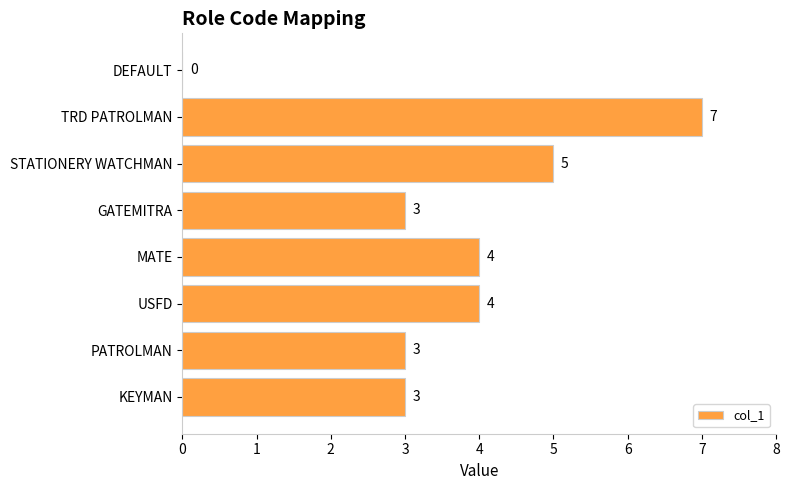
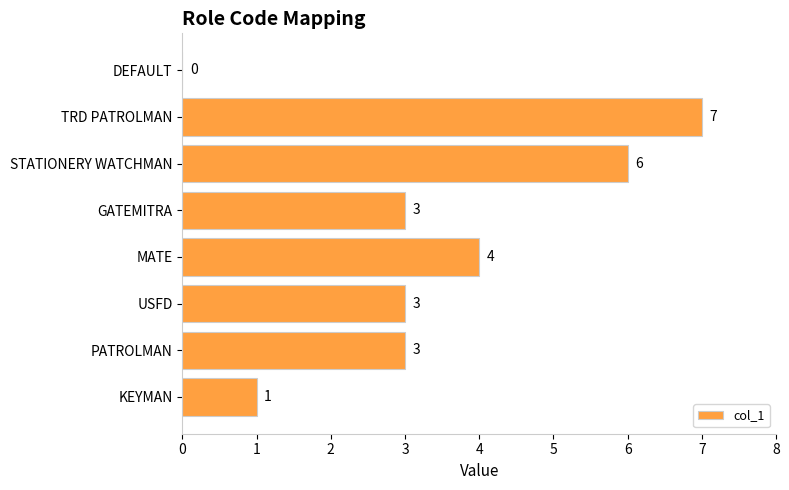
  {
    "DEFAULT": 0,
    "TRD PATROLMAN": 7,
-   "STATIONERY WATCHMAN": 5,
+   "STATIONERY WATCHMAN": 6,
    "GATEMITRA": 3,
    "MATE": 4,
-   "USFD": 4,
+   "USFD": 3,
    "PATROLMAN": 3,
-   "KEYMAN": 3
+   "KEYMAN": 1
  }
